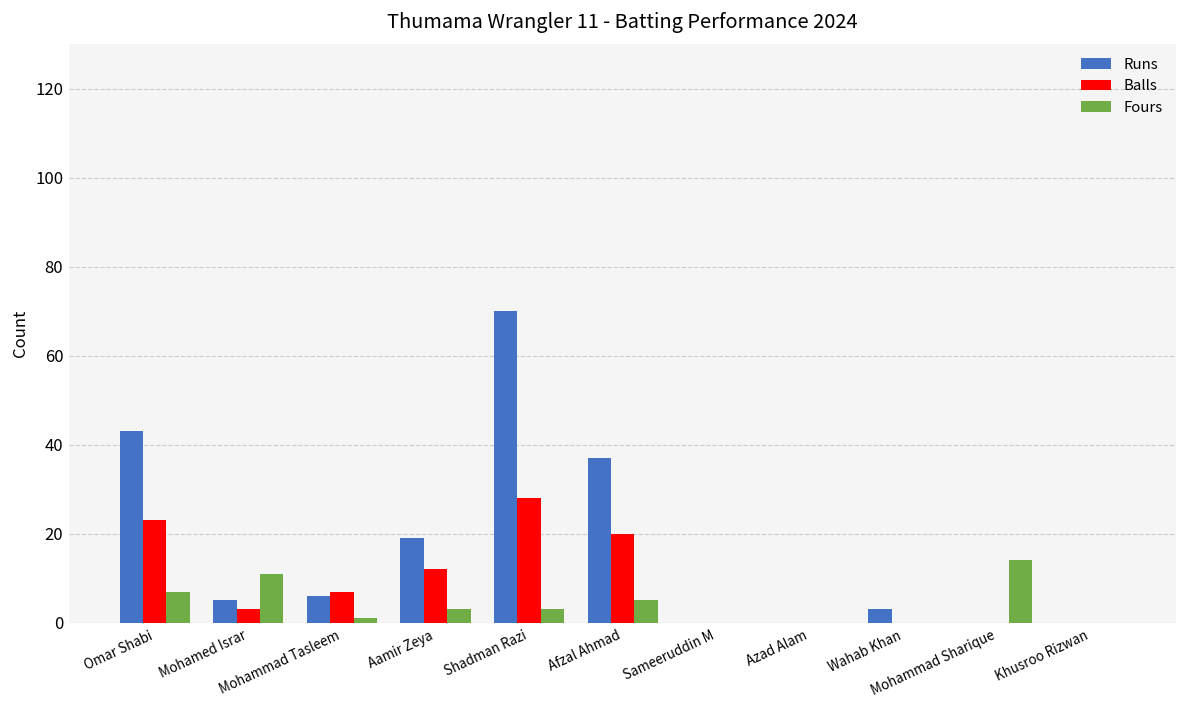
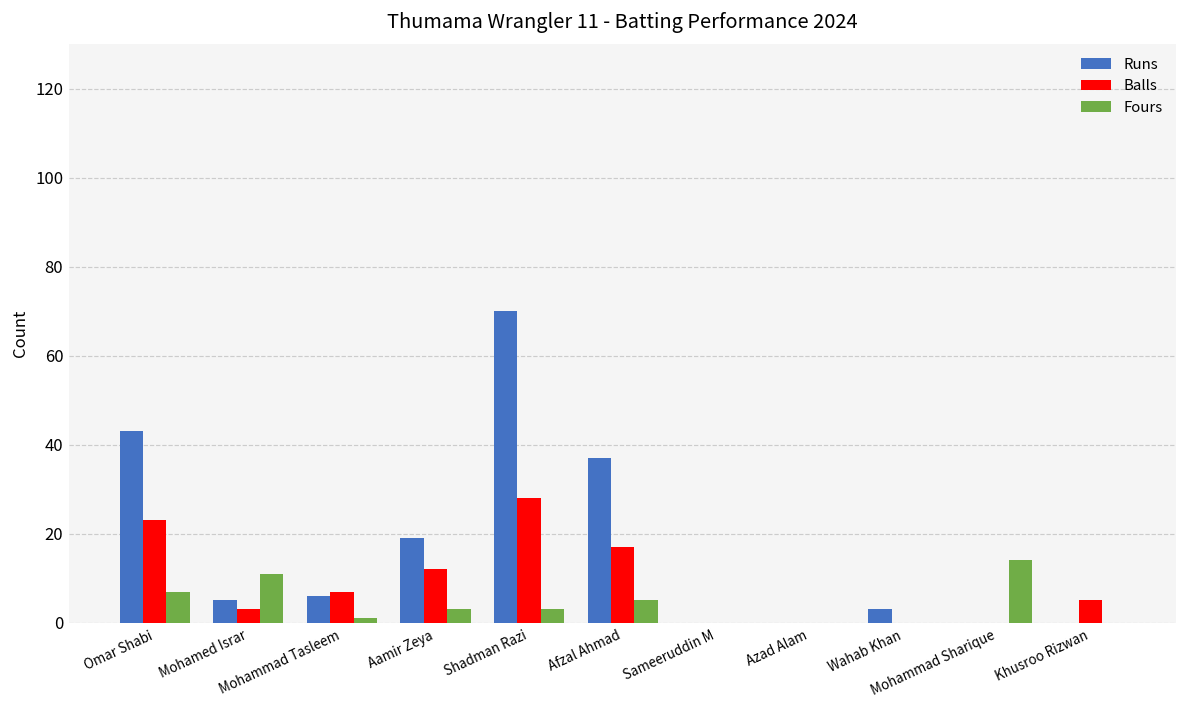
  {
    "Runs": {
      "Omar Shabi": 43,
      "Mohamed Israr": 5,
      "Mohammad Tasleem": 6,
      "Aamir Zeya": 19,
      "Shadman Razi": 70,
      "Afzal Ahmad": 37,
      "Sameeruddin M": 0,
      "Azad Alam": 0,
      "Wahab Khan": 3,
      "Mohammad Sharique": 0,
      "Khusroo Rizwan": 0
    },
    "Balls": {
      "Omar Shabi": 23,
      "Mohamed Israr": 3,
      "Mohammad Tasleem": 7,
      "Aamir Zeya": 12,
      "Shadman Razi": 28,
-     "Afzal Ahmad": 20,
+     "Afzal Ahmad": 17,
      "Sameeruddin M": 0,
      "Azad Alam": 0,
      "Wahab Khan": 0,
      "Mohammad Sharique": 0,
-     "Khusroo Rizwan": 0
+     "Khusroo Rizwan": 5
    },
    "Fours": {
      "Omar Shabi": 7,
      "Mohamed Israr": 11,
      "Mohammad Tasleem": 1,
      "Aamir Zeya": 3,
      "Shadman Razi": 3,
      "Afzal Ahmad": 5,
      "Sameeruddin M": 0,
      "Azad Alam": 0,
      "Wahab Khan": 0,
      "Mohammad Sharique": 14,
      "Khusroo Rizwan": 0
    }
  }
